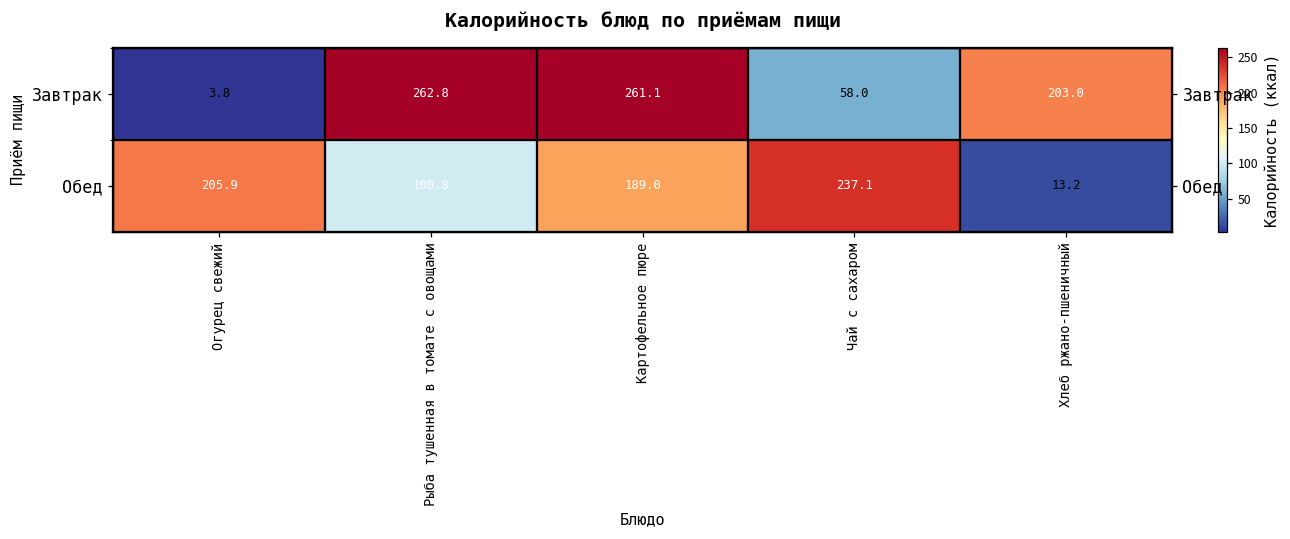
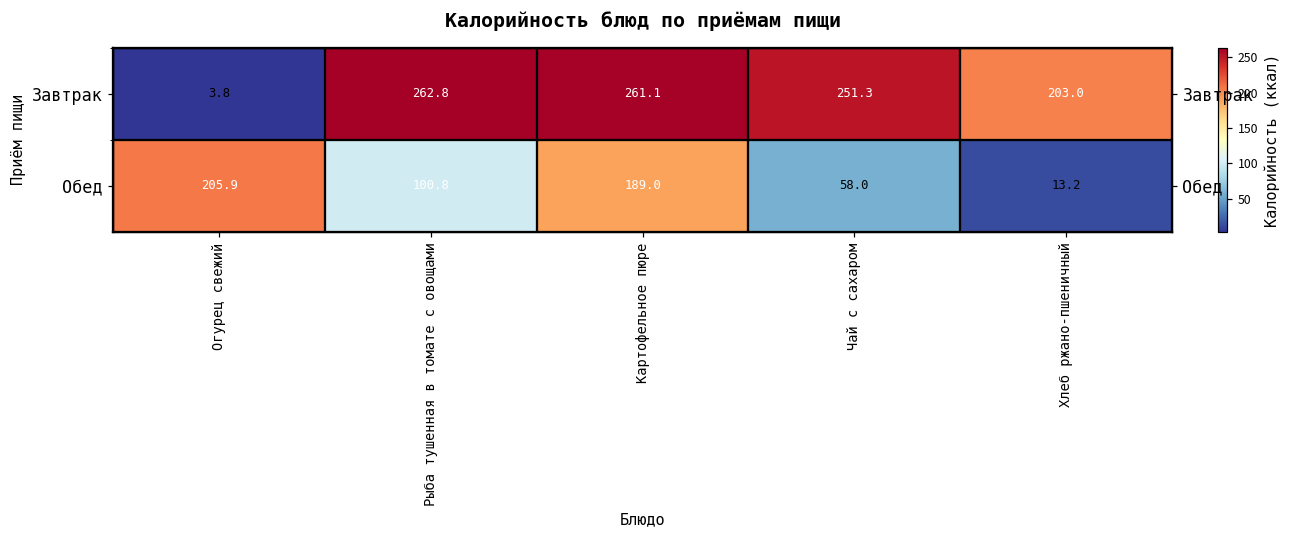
  {
    "Завтрак": {
      "Огурец свежий": 3.8,
      "Рыба тушенная в томате с овощами": 262.8,
      "Картофельное пюре": 261.1,
-     "Чай с сахаром": 58.0,
+     "Чай с сахаром": 251.3,
      "Хлеб ржано-пшеничный": 203.0
    },
    "Обед": {
      "Огурец свежий": 205.9,
      "Картофельное пюре": 189.0,
-     "Чай с сахаром": 237.1,
+     "Чай с сахаром": 58.0,
      "Хлеб ржано-пшеничный": 13.2
    }
  }
